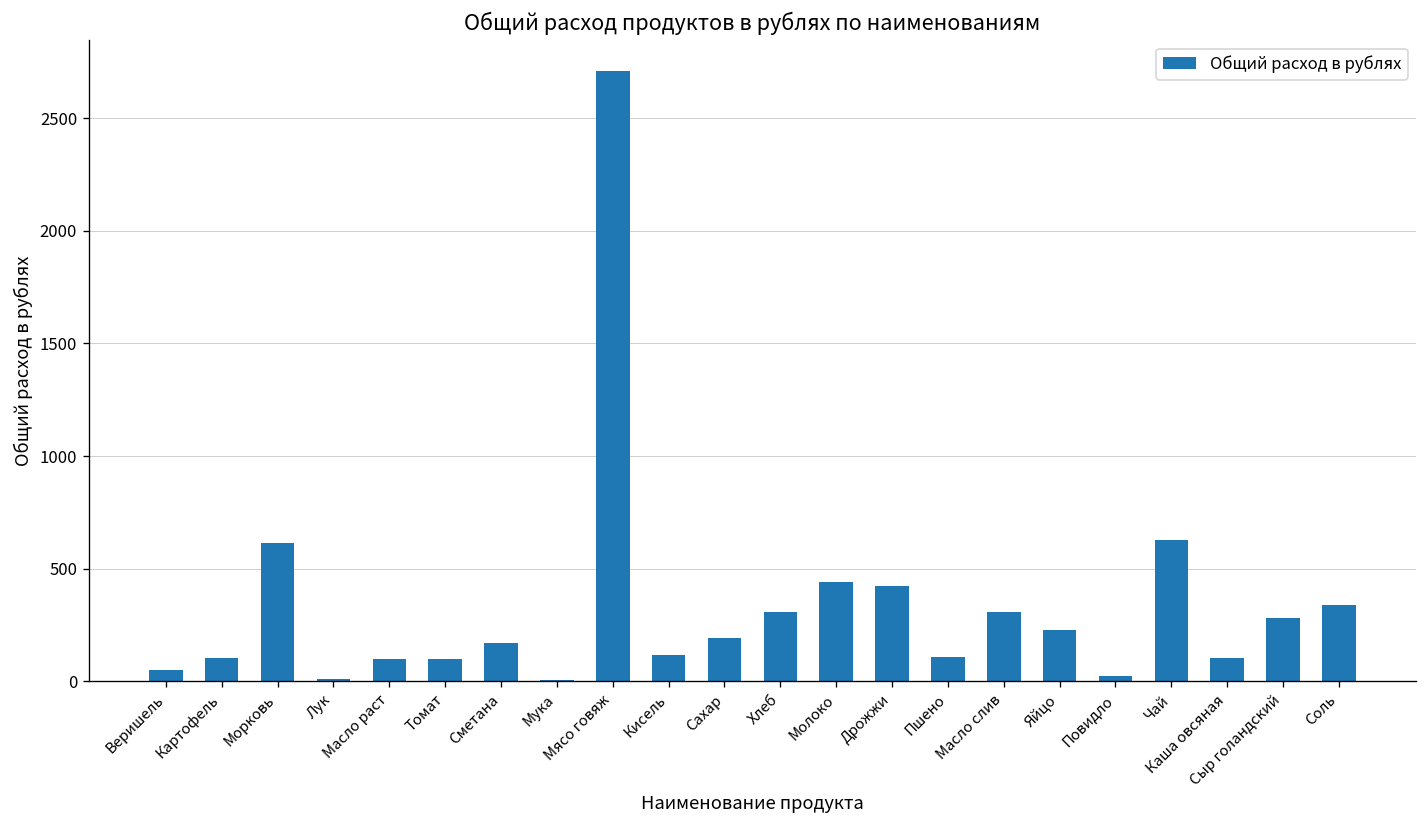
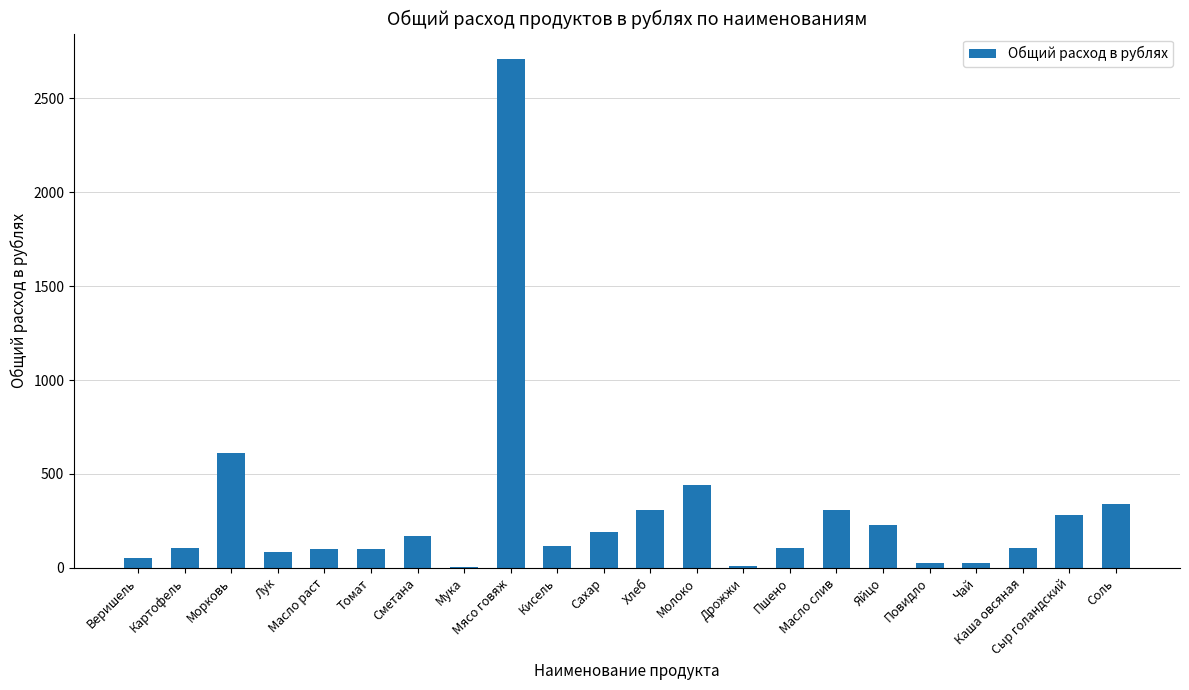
  {
    "Веришель": 50,
    "Картофель": 110,
    "Морковь": 610,
-   "Лук": 10,
+   "Лук": 90,
    "Масло раст": 100,
    "Томат": 100,
    "Сметана": 170,
    "Мясо говяж": 2710,
    "Кисель": 120,
    "Сахар": 190,
    "Хлеб": 310,
    "Молоко": 440,
-   "Дрожжи": 420,
+   "Дрожжи": 10,
    "Пшено": 110,
    "Масло слив": 310,
    "Яйцо": 230,
    "Повидло": 20,
-   "Чай": 630,
+   "Чай": 30,
    "Каша овсяная": 110,
    "Сыр голандский": 280,
    "Соль": 340
  }
